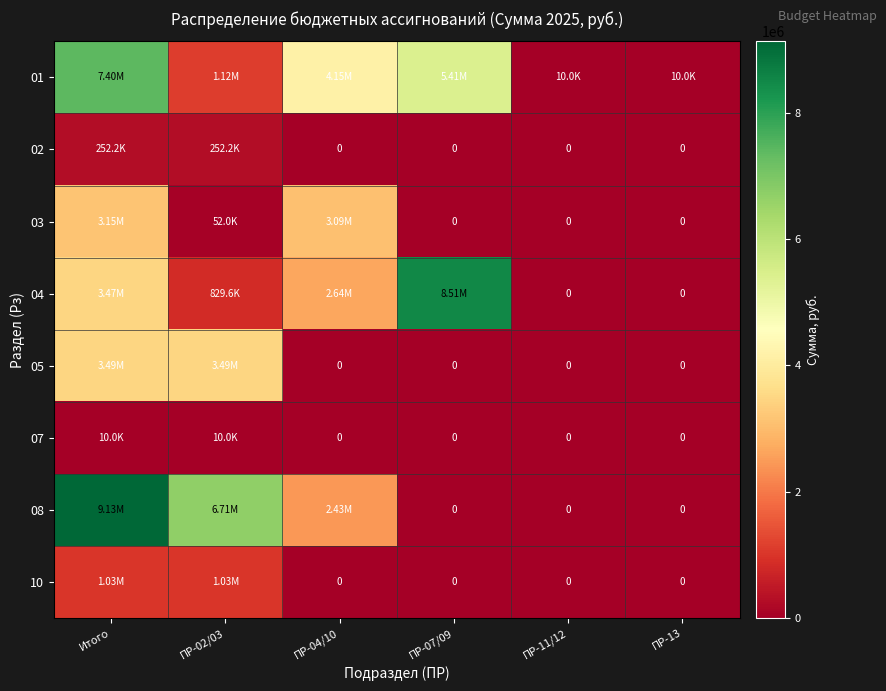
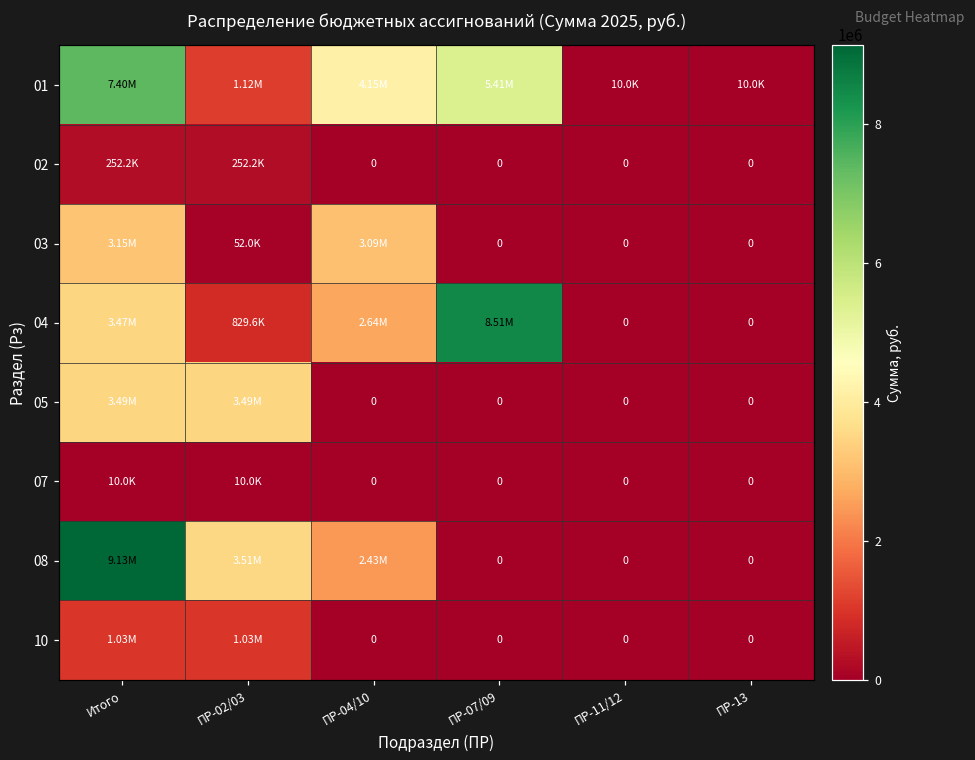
  {
    "01": {
      "Итого": "7.40M",
      "ПР-02/03": "1.12M",
      "ПР-04/10": "4.15M",
      "ПР-07/09": "5.41M",
      "ПР-11/12": "10.0K",
      "ПР-13": "10.0K"
    },
    "02": {
      "Итого": "252.2K",
      "ПР-02/03": "252.2K",
      "ПР-04/10": "0",
      "ПР-07/09": "0",
      "ПР-11/12": "0",
      "ПР-13": "0"
    },
    "03": {
      "Итого": "3.15M",
      "ПР-02/03": "52.0K",
      "ПР-04/10": "3.09M",
      "ПР-07/09": "0",
      "ПР-11/12": "0",
      "ПР-13": "0"
    },
    "04": {
      "Итого": "3.47M",
      "ПР-02/03": "829.6K",
      "ПР-04/10": "2.64M",
      "ПР-07/09": "8.51M",
      "ПР-11/12": "0",
      "ПР-13": "0"
    },
    "05": {
      "Итого": "3.49M",
      "ПР-02/03": "3.49M",
      "ПР-04/10": "0",
      "ПР-07/09": "0",
      "ПР-11/12": "0",
      "ПР-13": "0"
    },
    "07": {
      "Итого": "10.0K",
      "ПР-02/03": "10.0K",
      "ПР-04/10": "0",
      "ПР-07/09": "0",
      "ПР-11/12": "0",
      "ПР-13": "0"
    },
    "08": {
      "Итого": "9.13M",
-     "ПР-02/03": "6.71M",
+     "ПР-02/03": "3.51M",
      "ПР-04/10": "2.43M",
      "ПР-07/09": "0",
      "ПР-11/12": "0",
      "ПР-13": "0"
    },
    "10": {
      "Итого": "1.03M",
      "ПР-02/03": "1.03M",
      "ПР-04/10": "0",
      "ПР-07/09": "0",
      "ПР-11/12": "0",
      "ПР-13": "0"
    }
  }
